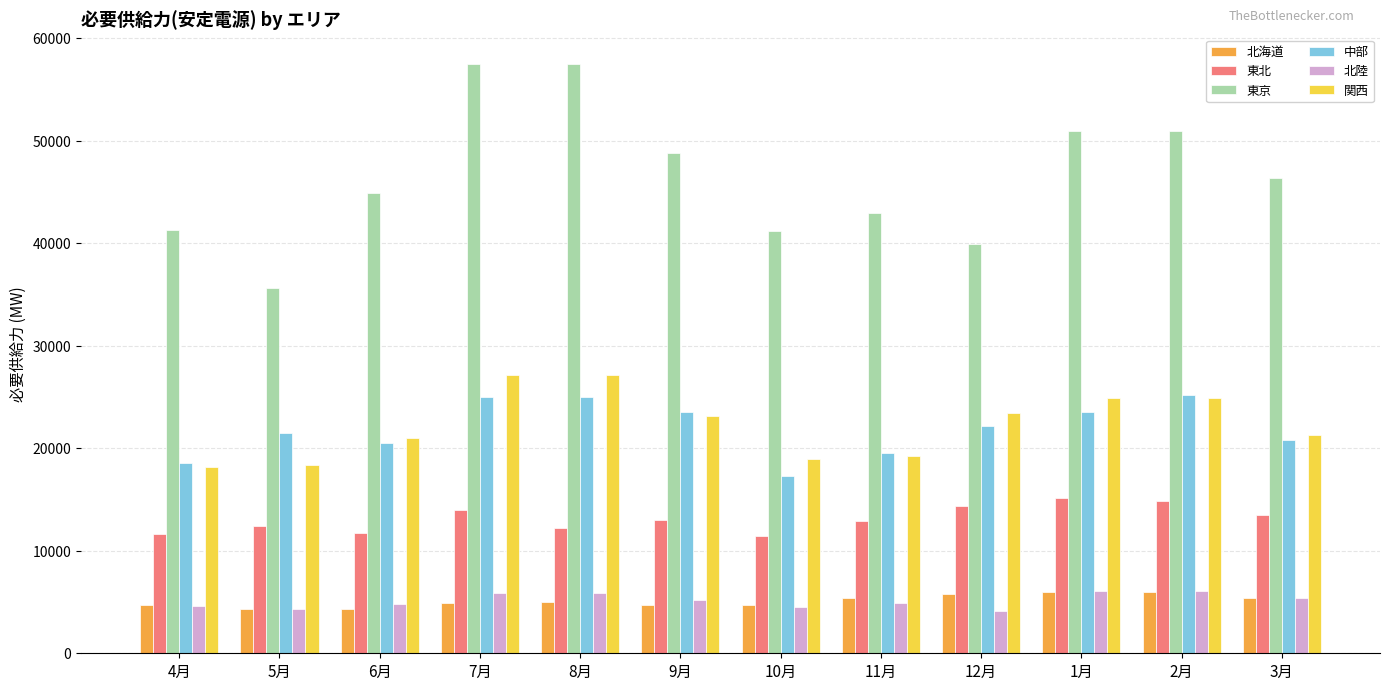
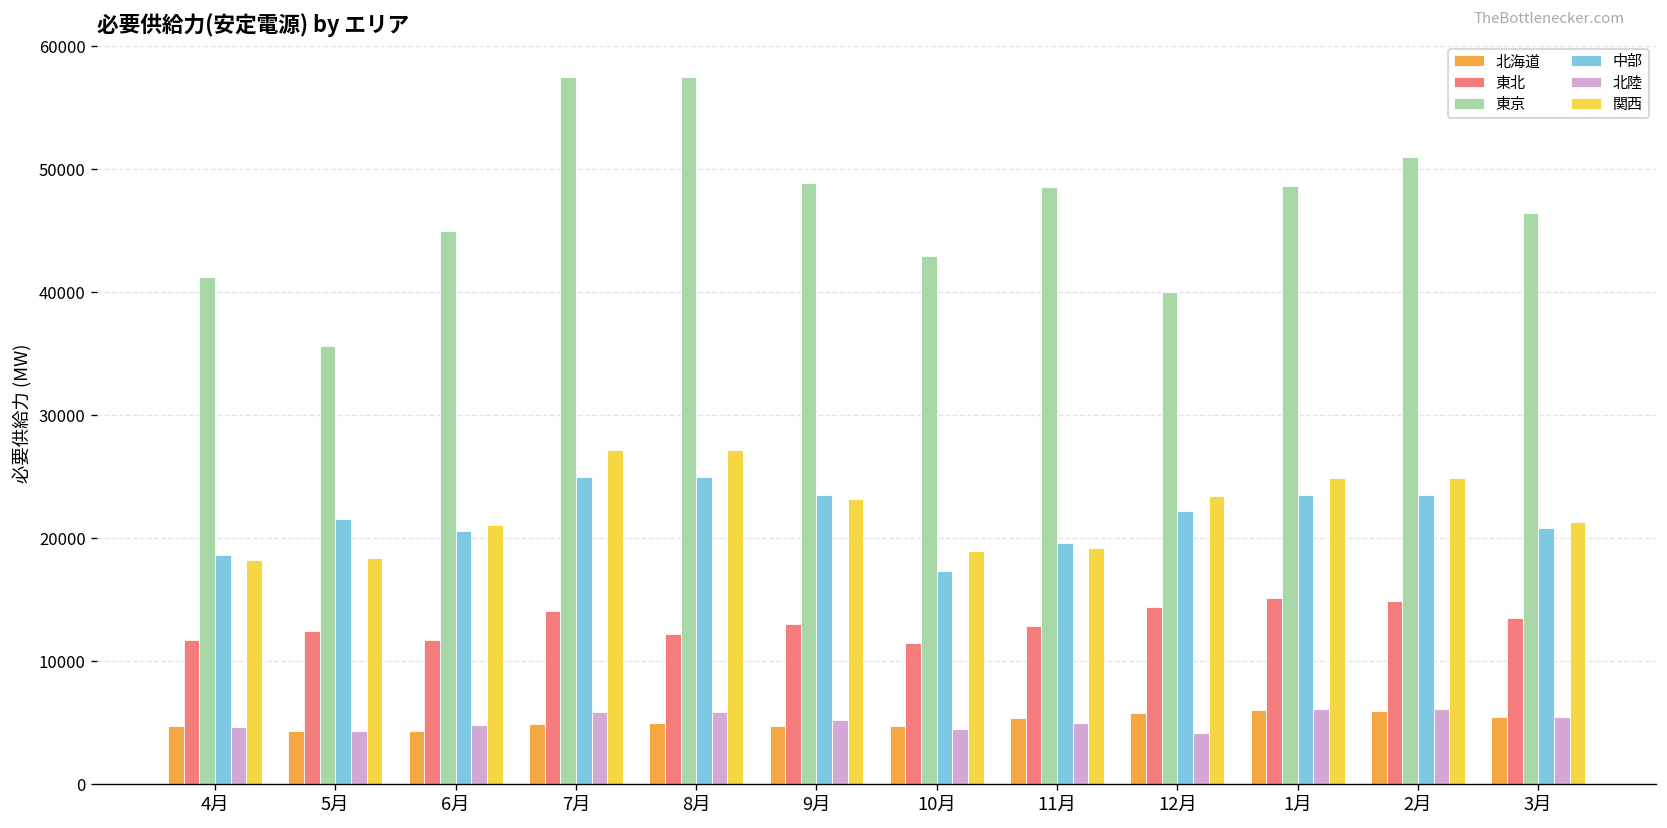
  {
    "東北": {
      "4月": 11700,
      "5月": 12400,
      "6月": 11700,
      "7月": 14000,
      "8月": 12200,
      "9月": 13000,
      "10月": 11500,
      "11月": 12900,
      "12月": 14400,
      "1月": 15100,
      "2月": 14900,
      "3月": 13500
    },
    "東京": {
      "4月": 41200,
      "5月": 35600,
      "6月": 44900,
      "7月": 57500,
      "8月": 57500,
      "9月": 48800,
-     "10月": 41200,
-     "11月": 42900,
+     "10月": 42900,
+     "11月": 48500,
      "12月": 40000,
-     "1月": 50900,
+     "1月": 48600,
      "2月": 50900,
      "3月": 46400
    },
    "中部": {
      "4月": 18600,
      "5月": 21500,
      "6月": 20500,
      "7月": 25000,
      "8月": 25000,
      "9月": 23500,
      "10月": 17300,
      "11月": 19500,
      "12月": 22200,
      "1月": 23500,
-     "2月": 25200,
+     "2月": 23500,
      "3月": 20800
    },
    "北陸": {
      "4月": 4600,
      "5月": 4300,
      "6月": 4800,
      "7月": 5800,
      "8月": 5800,
      "9月": 5200,
      "10月": 4500,
      "11月": 4900,
      "12月": 4100,
      "1月": 6100,
      "2月": 6100,
      "3月": 5400
    }
  }
